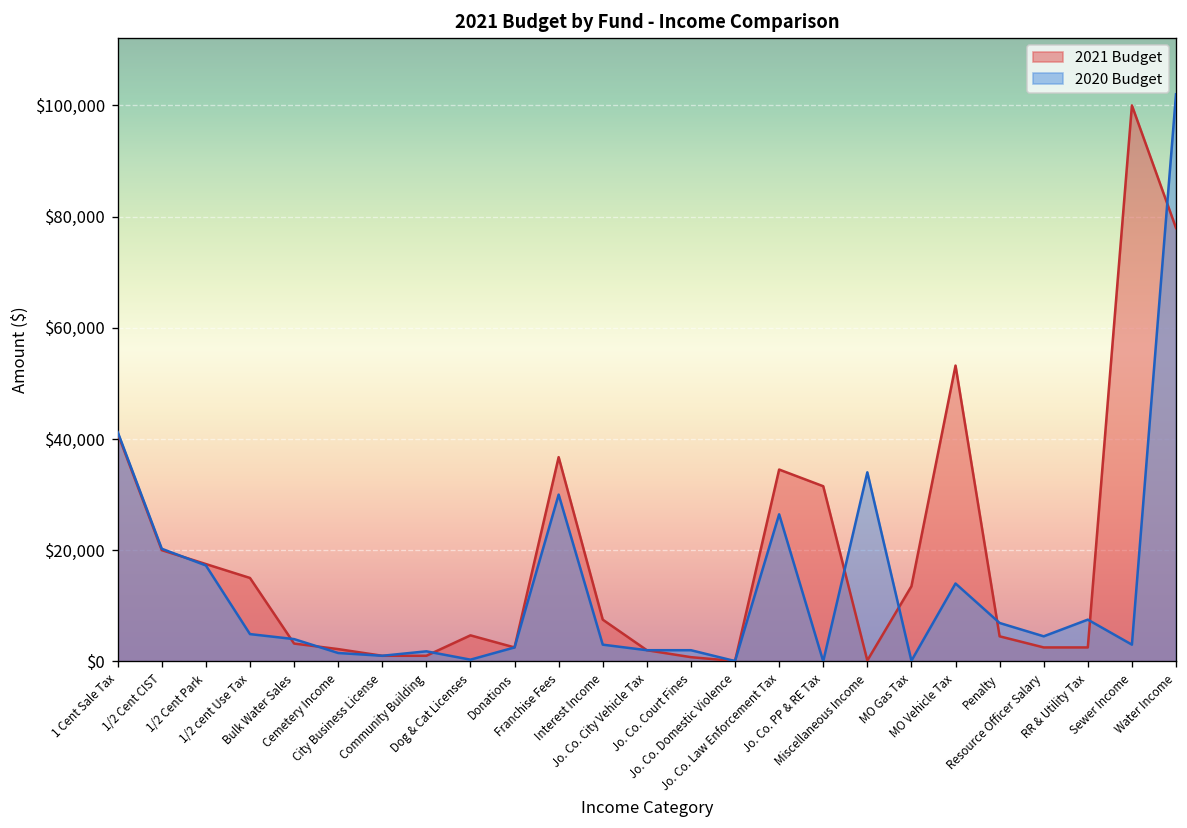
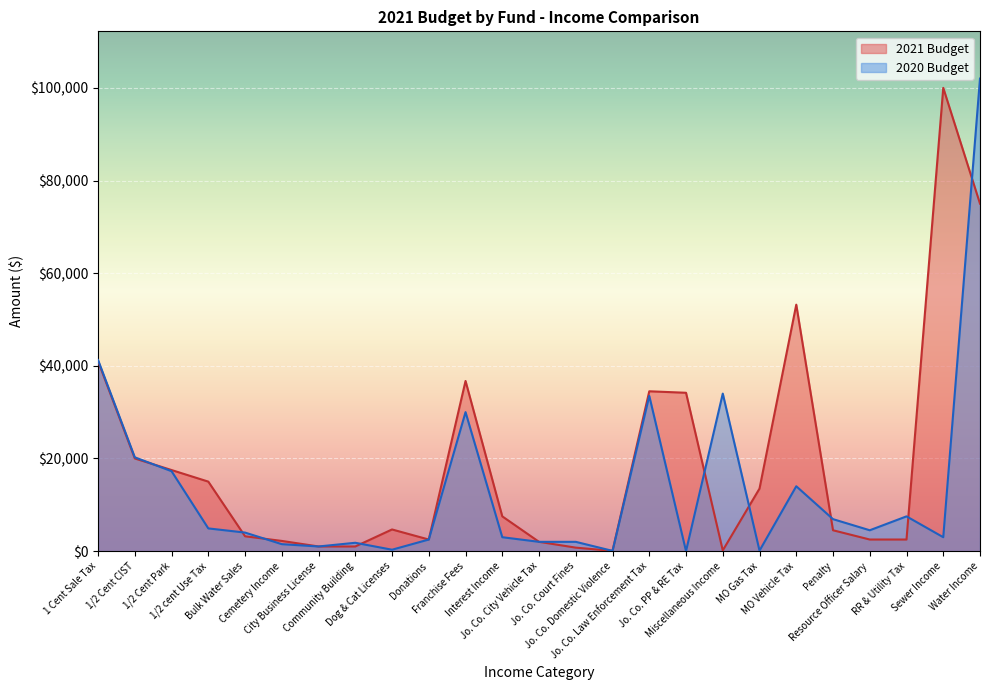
  {
    "2021 Budget": {
      "1/2 cent Use Tax": "$15,000",
      "Bulk Water Sales": "$3,000",
      "Cemetery Income": "$2,000",
      "Community Building": "$1,000",
      "Dog & Cat Licenses": "$5,000",
      "Franchise Fees": "$37,000",
      "Interest Income": "$8,000",
      "Jo. Co. Court Fines": "$1,000",
      "Jo. Co. Law Enforcement Tax": "$35,000",
-     "Jo. Co. PP & RE Tax": "$32,000",
+     "Jo. Co. PP & RE Tax": "$34,000",
      "Miscellaneous Income": "$0",
      "MO Gas Tax": "$14,000",
      "MO Vehicle Tax": "$53,000",
      "Penalty": "$5,000",
      "Resource Officer Salary": "$3,000",
      "RR & Utility Tax": "$3,000",
      "Sewer Income": "$100,000",
-     "Water Income": "$78,000"
+     "Water Income": "$75,000"
    },
    "2020 Budget": {
      "1/2 cent Use Tax": "$5,000",
      "Bulk Water Sales": "$4,000",
      "Cemetery Income": "$2,000",
      "Community Building": "$2,000",
      "Dog & Cat Licenses": "$0",
      "Franchise Fees": "$30,000",
      "Interest Income": "$3,000",
      "Jo. Co. Court Fines": "$2,000",
-     "Jo. Co. Law Enforcement Tax": "$26,000",
+     "Jo. Co. Law Enforcement Tax": "$34,000",
      "Jo. Co. PP & RE Tax": "$0",
      "Miscellaneous Income": "$34,000",
      "MO Gas Tax": "$0",
      "MO Vehicle Tax": "$14,000",
      "Penalty": "$7,000",
      "Resource Officer Salary": "$5,000",
      "RR & Utility Tax": "$8,000",
      "Sewer Income": "$3,000",
      "Water Income": "$102,000"
    }
  }
